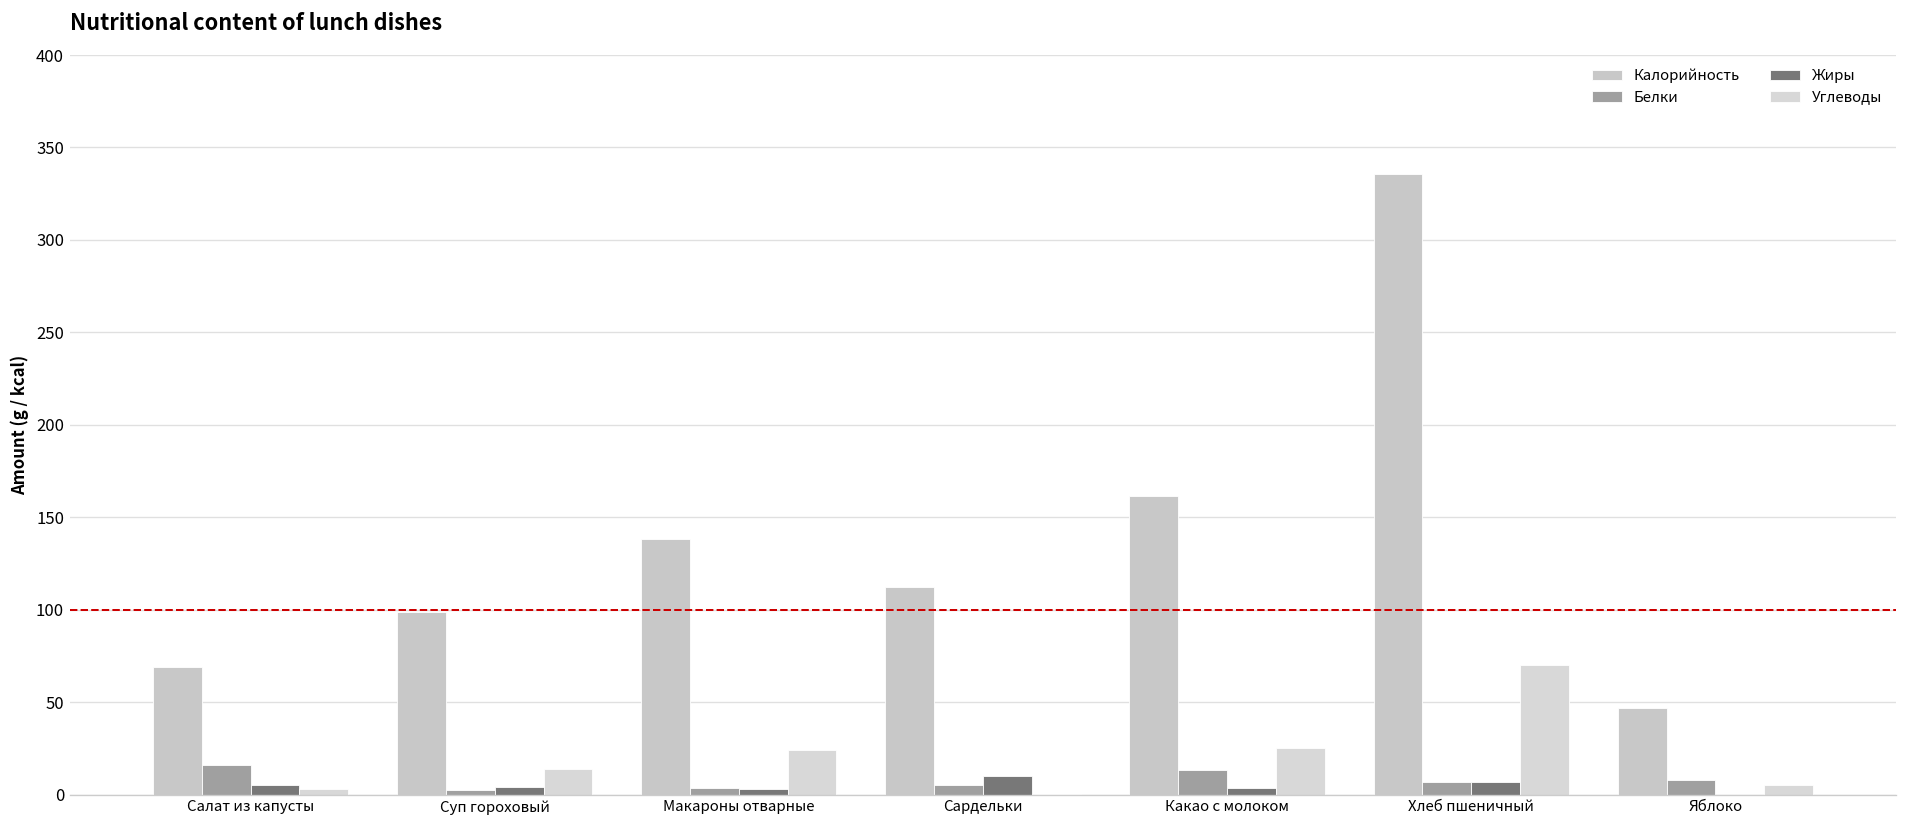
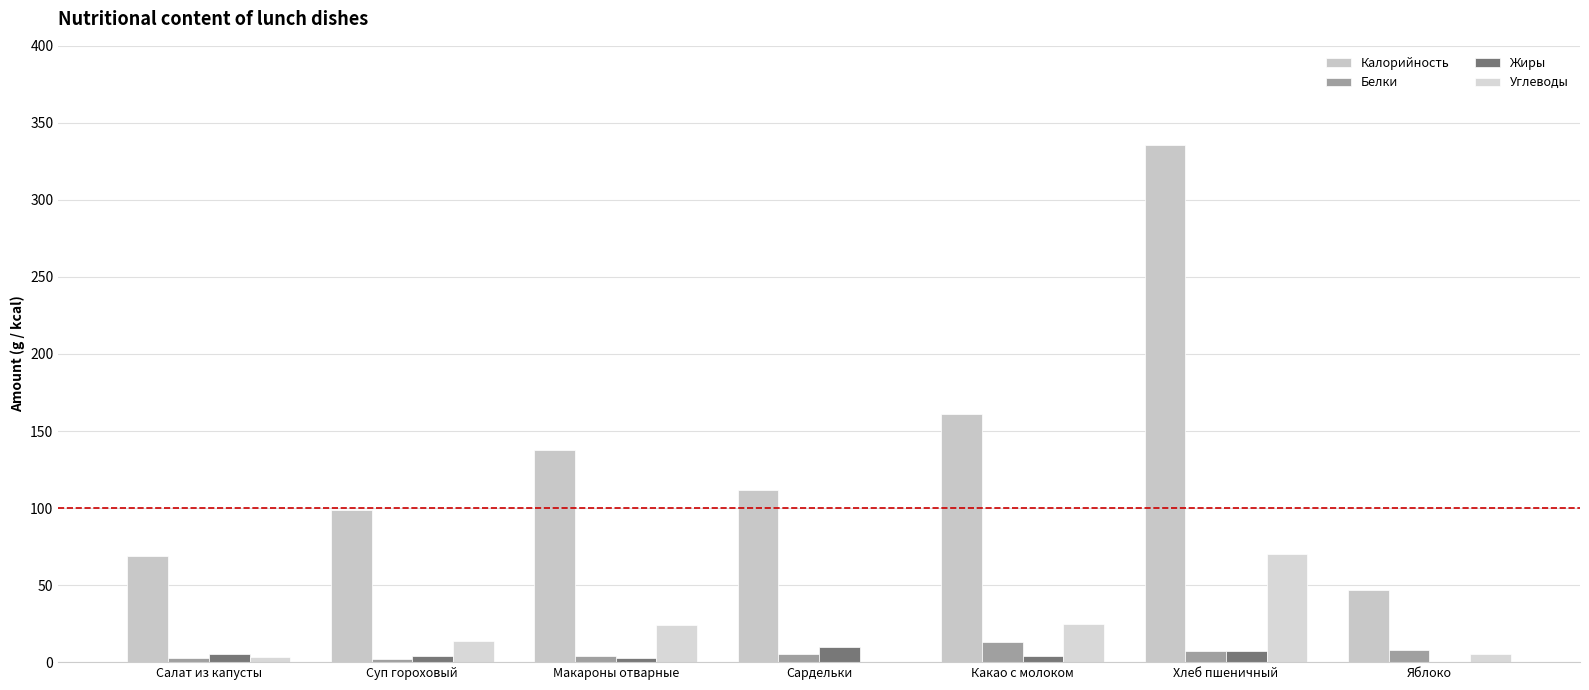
  {
    "Белки": {
-     "Салат из капусты": 16,
+     "Салат из капусты": 3,
      "Суп гороховый": 2,
      "Макароны отварные": 4,
      "Сардельки": 5,
      "Какао с молоком": 13,
      "Хлеб пшеничный": 7,
      "Яблоко": 8
    },
    "Жиры": {
      "Салат из капусты": 5,
      "Суп гороховый": 4,
      "Макароны отварные": 3,
      "Сардельки": 10,
      "Какао с молоком": 4,
      "Хлеб пшеничный": 7,
      "Яблоко": 0
    }
  }
